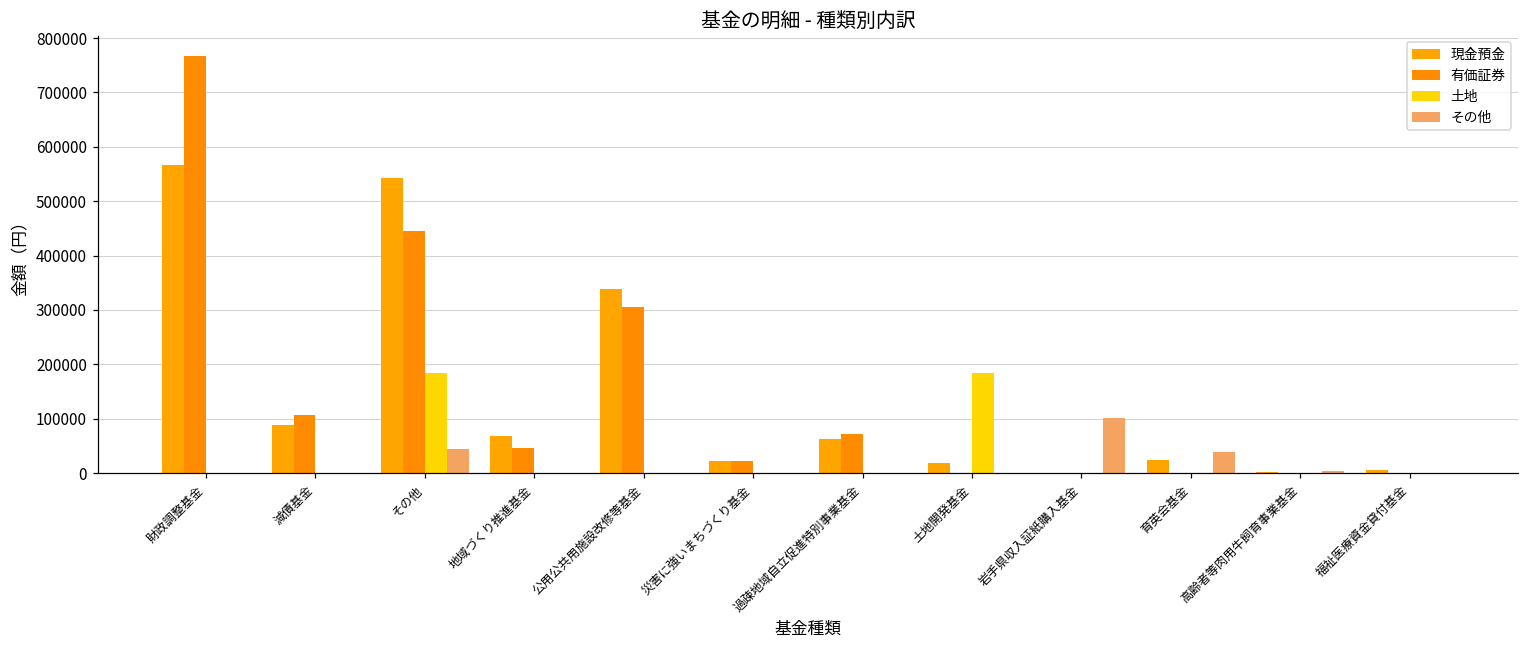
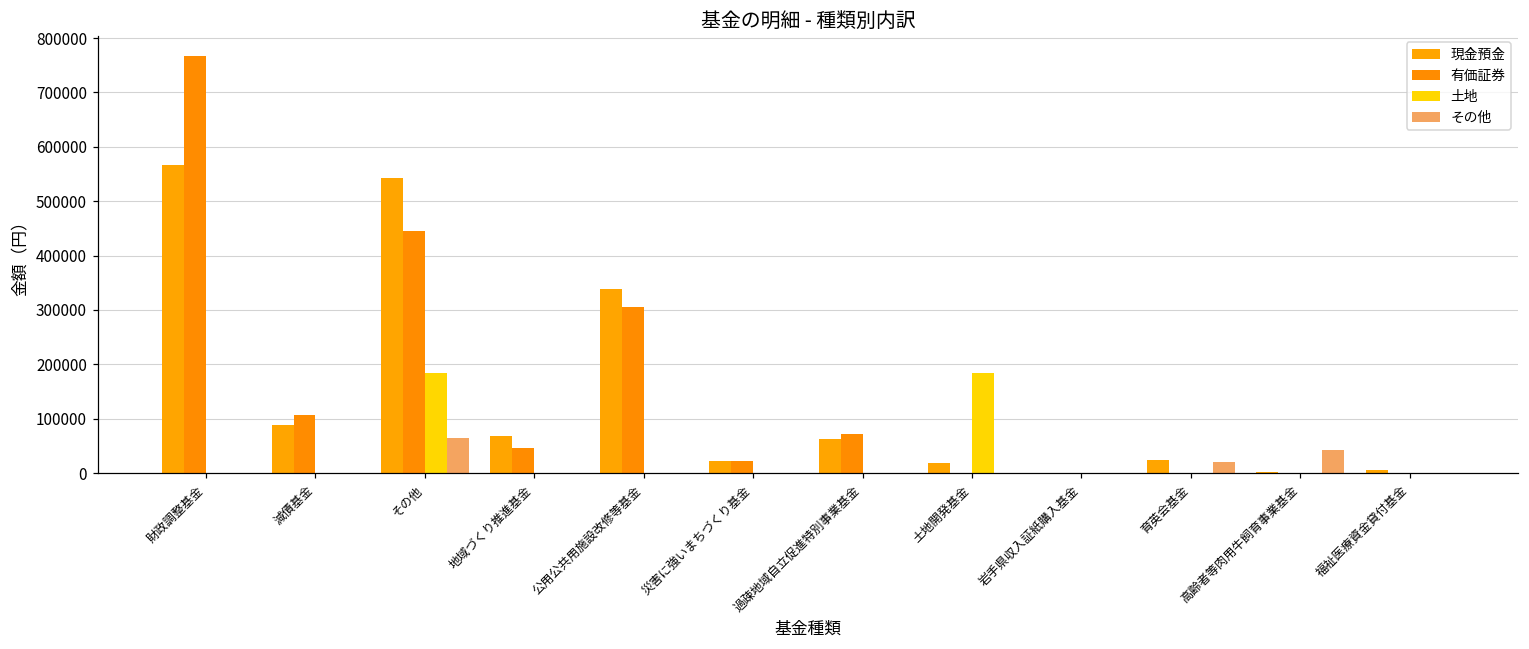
  {
    "その他": {
      "財政調整基金": 0,
      "減債基金": 0,
-     "その他": 40000,
+     "その他": 60000,
      "地域づくり推進基金": 0,
      "公用公共用施設改修等基金": 0,
      "災害に強いまちづくり基金": 0,
      "過疎地域自立促進特別事業基金": 0,
      "土地開発基金": 0,
-     "岩手県収入証紙購入基金": 100000,
-     "育英会基金": 40000,
-     "高齢者等肉用牛飼育事業基金": 0
+     "岩手県収入証紙購入基金": 0,
+     "育英会基金": 20000,
+     "高齢者等肉用牛飼育事業基金": 40000
    }
  }
